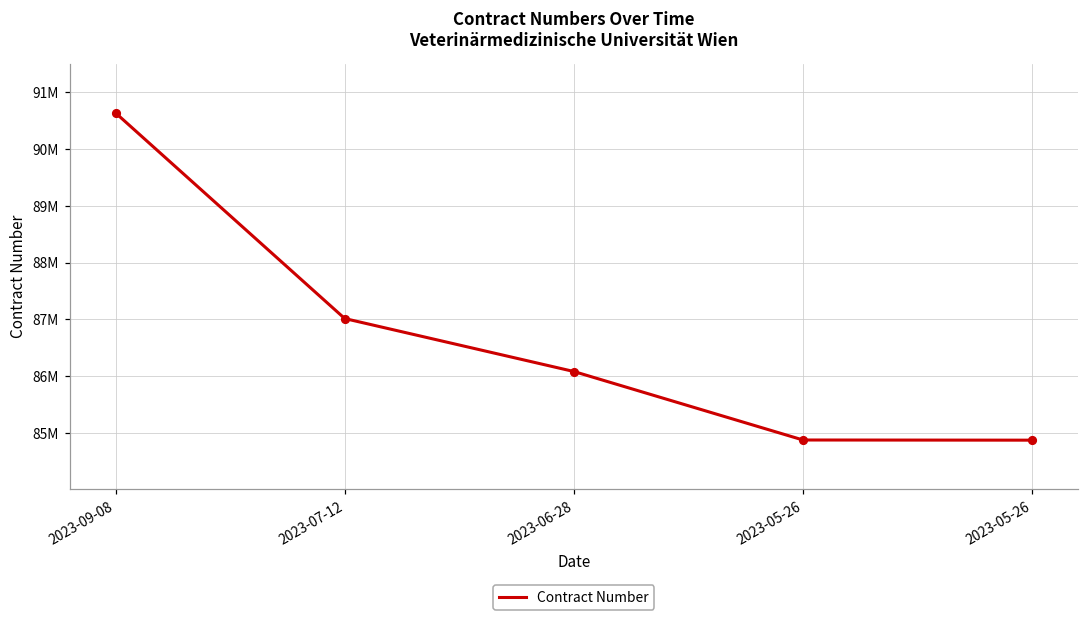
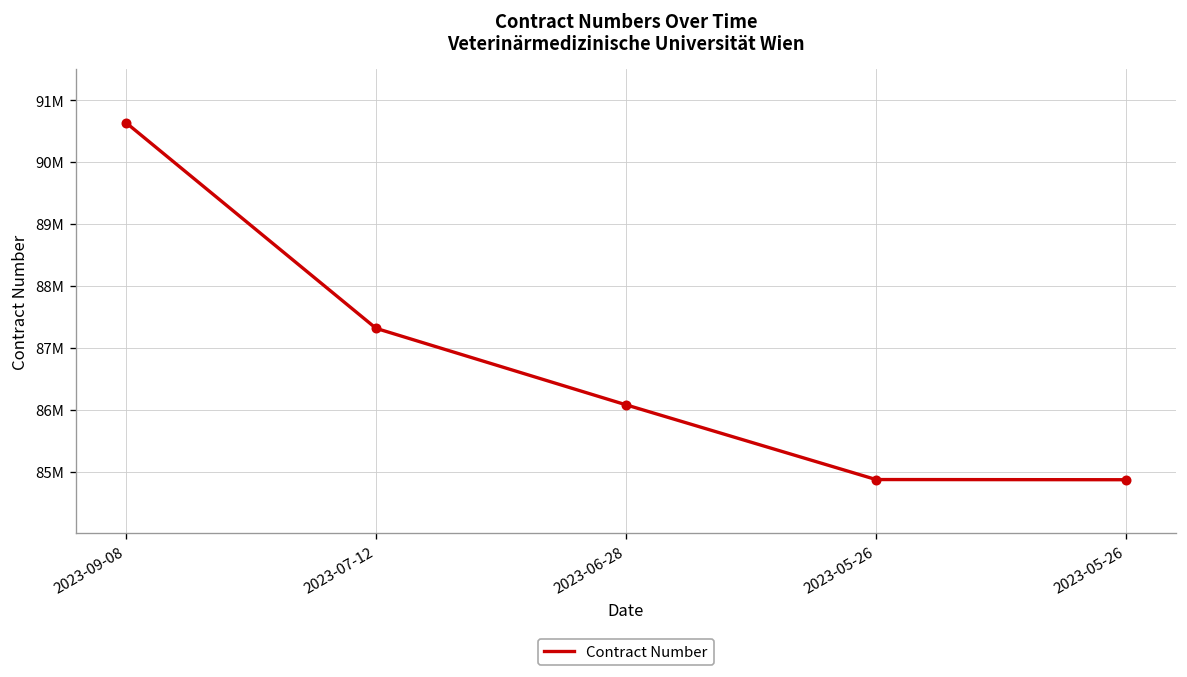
  {
    "2023-09-08": 90600000,
-   "2023-07-12": 87000000,
+   "2023-07-12": 87300000,
    "2023-06-28": 86100000
  }
